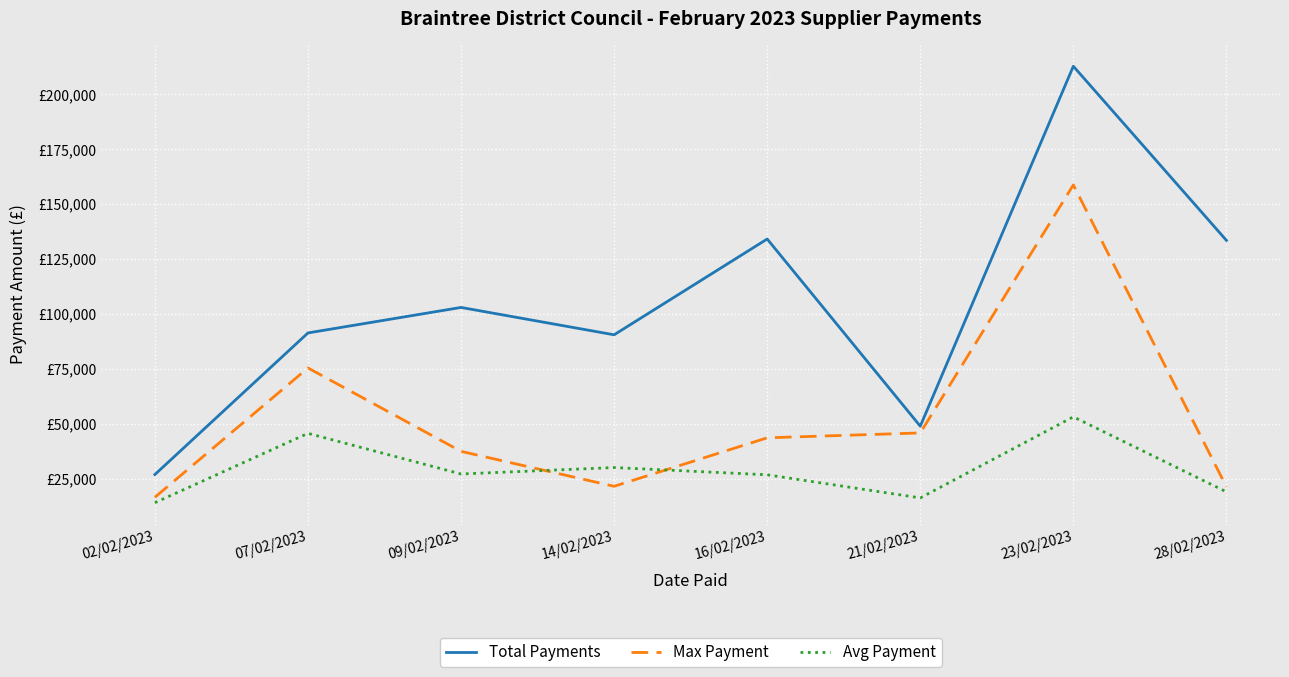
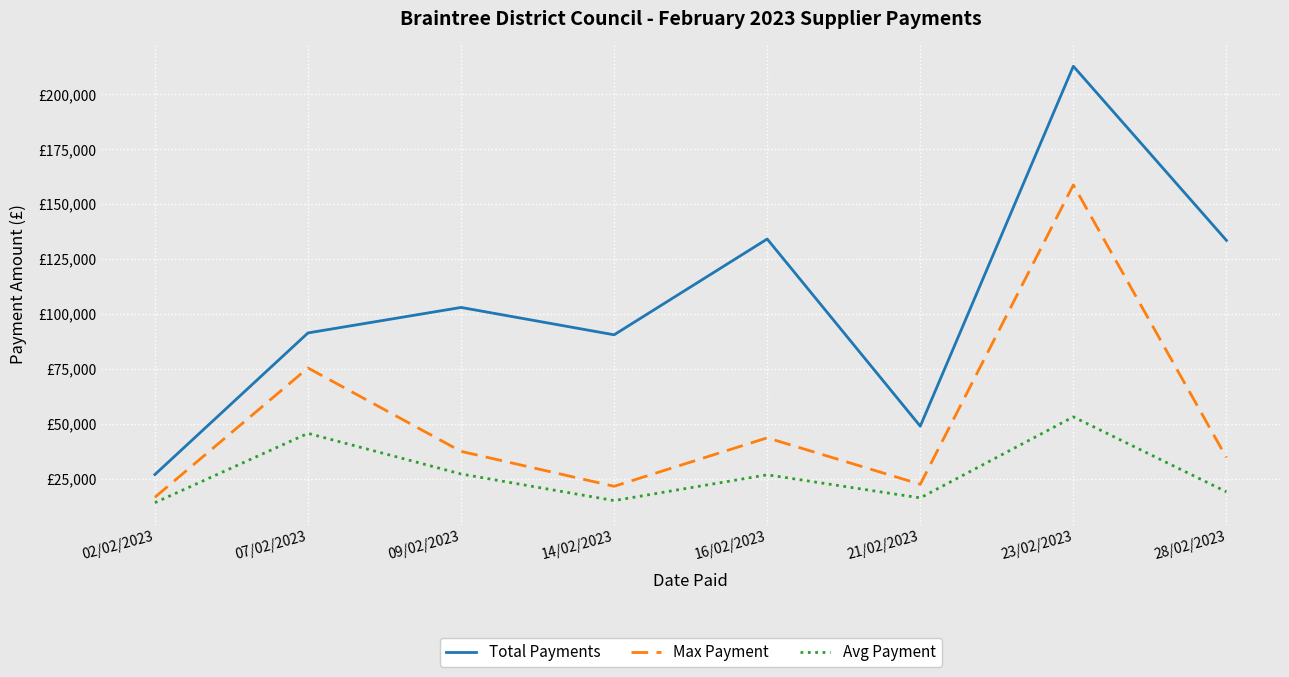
  {
    "Total Payments": {
      "02/02/2023": "£27,000",
      "07/02/2023": "£91,000",
      "09/02/2023": "£103,000",
      "14/02/2023": "£91,000",
      "16/02/2023": "£134,000",
      "21/02/2023": "£49,000",
      "23/02/2023": "£213,000",
      "28/02/2023": "£134,000"
    },
    "Max Payment": {
      "02/02/2023": "£17,000",
      "07/02/2023": "£75,000",
      "09/02/2023": "£38,000",
      "14/02/2023": "£22,000",
      "16/02/2023": "£44,000",
-     "21/02/2023": "£46,000",
+     "21/02/2023": "£23,000",
      "23/02/2023": "£159,000",
-     "28/02/2023": "£21,000"
+     "28/02/2023": "£35,000"
    },
    "Avg Payment": {
      "02/02/2023": "£14,000",
      "07/02/2023": "£46,000",
      "09/02/2023": "£27,000",
-     "14/02/2023": "£30,000",
+     "14/02/2023": "£15,000",
      "16/02/2023": "£27,000",
      "21/02/2023": "£16,000",
      "23/02/2023": "£53,000",
      "28/02/2023": "£19,000"
    }
  }
